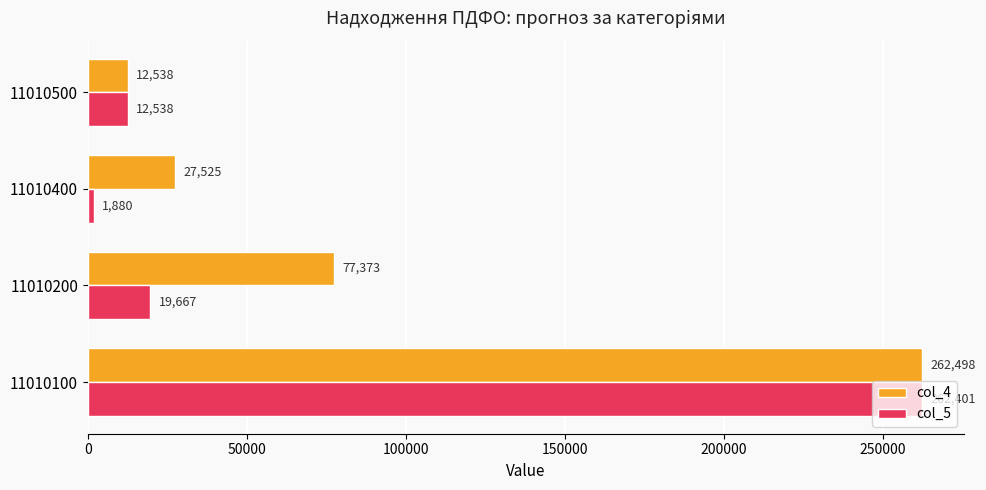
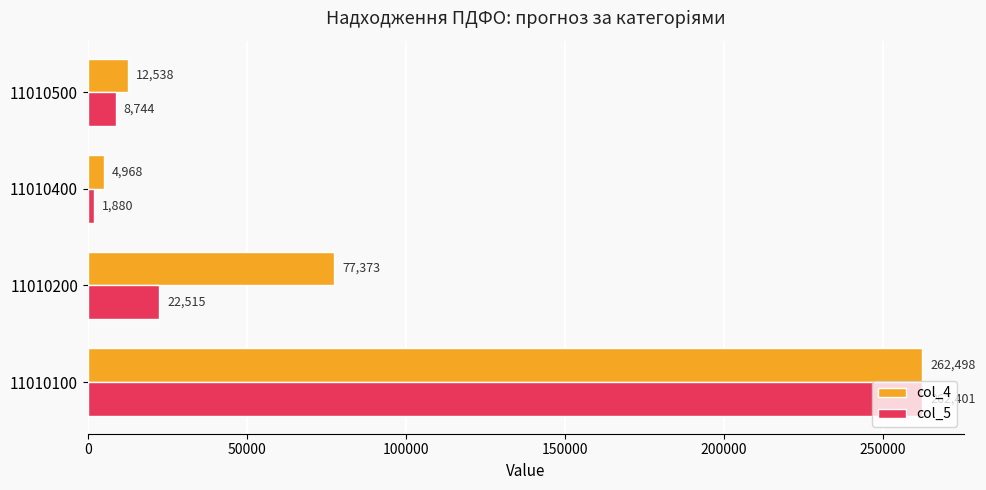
  {
    "col_4": {
      "11010500": "12,538",
-     "11010400": "27,525",
+     "11010400": "4,968",
      "11010200": "77,373",
      "11010100": "262,498"
    },
    "col_5": {
-     "11010500": "12,538",
+     "11010500": "8,744",
      "11010400": "1,880",
-     "11010200": "19,667"
+     "11010200": "22,515"
    }
  }
